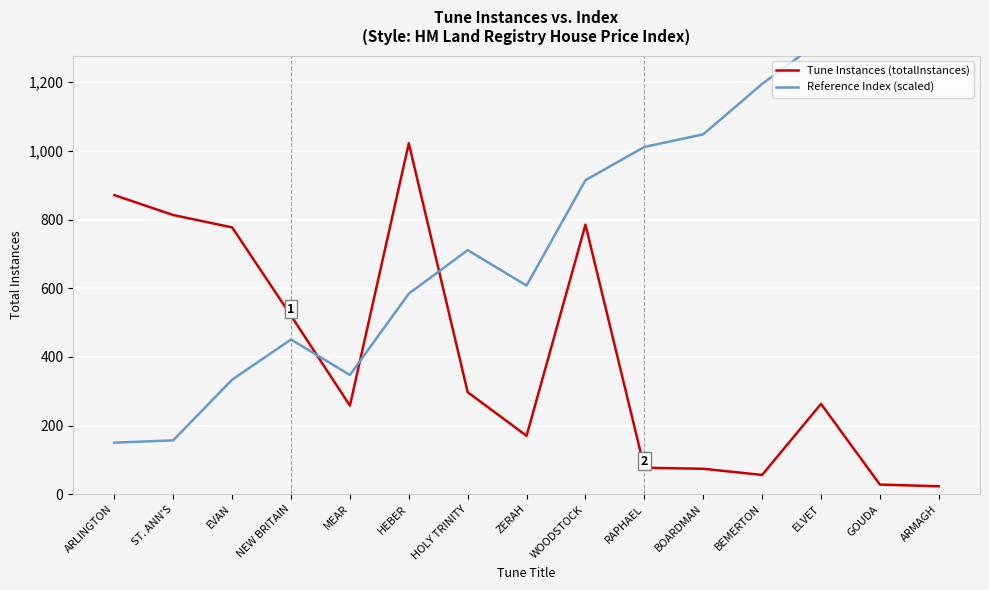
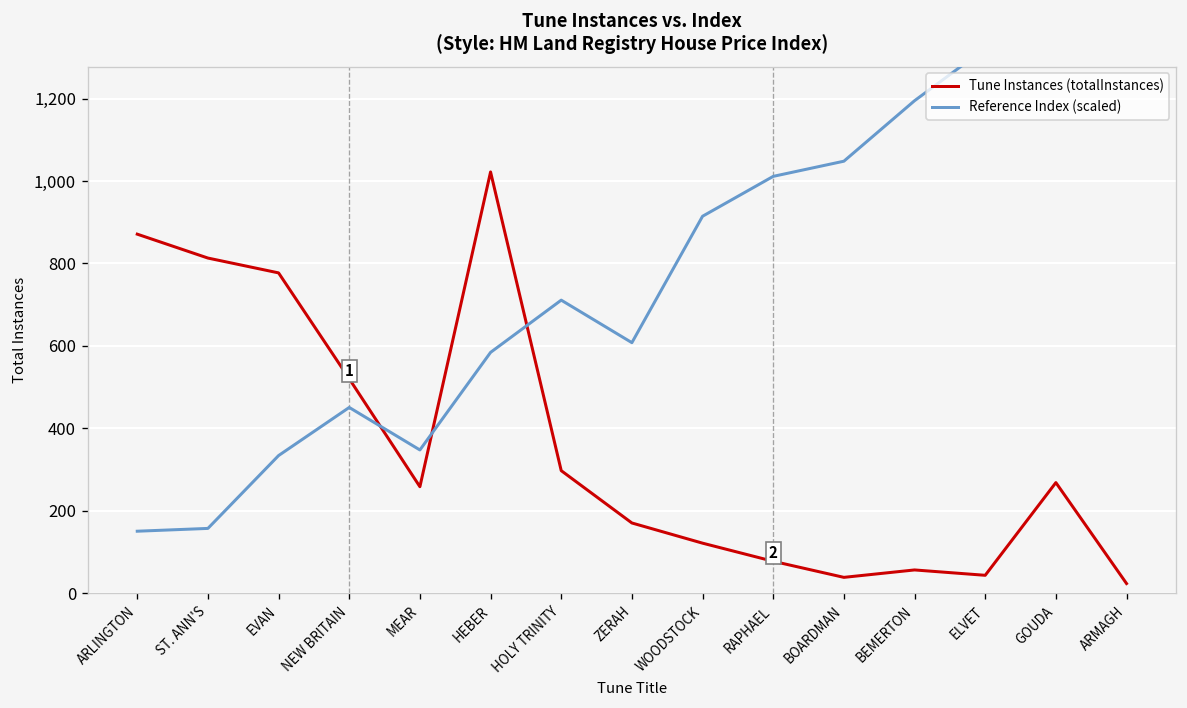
  {
    "Tune Instances (totalInstances)": {
      "ARLINGTON": "870",
      "ST. ANN'S": "810",
      "EVAN": "780",
      "MEAR": "260",
      "HEBER": "1,020",
      "HOLY TRINITY": "300",
      "ZERAH": "170",
-     "WOODSTOCK": "790",
-     "BOARDMAN": "70",
+     "WOODSTOCK": "120",
+     "BOARDMAN": "40",
      "BEMERTON": "60",
-     "ELVET": "260",
-     "GOUDA": "30",
+     "ELVET": "40",
+     "GOUDA": "270",
      "ARMAGH": "20"
    },
    "Reference Index (scaled)": {
      "ARLINGTON": "150",
      "ST. ANN'S": "160",
      "EVAN": "330",
      "NEW BRITAIN": "450",
      "MEAR": "350",
      "HEBER": "580",
      "HOLY TRINITY": "710",
      "ZERAH": "610",
      "WOODSTOCK": "910",
      "RAPHAEL": "1,010",
      "BOARDMAN": "1,050",
      "BEMERTON": "1,190"
    }
  }
